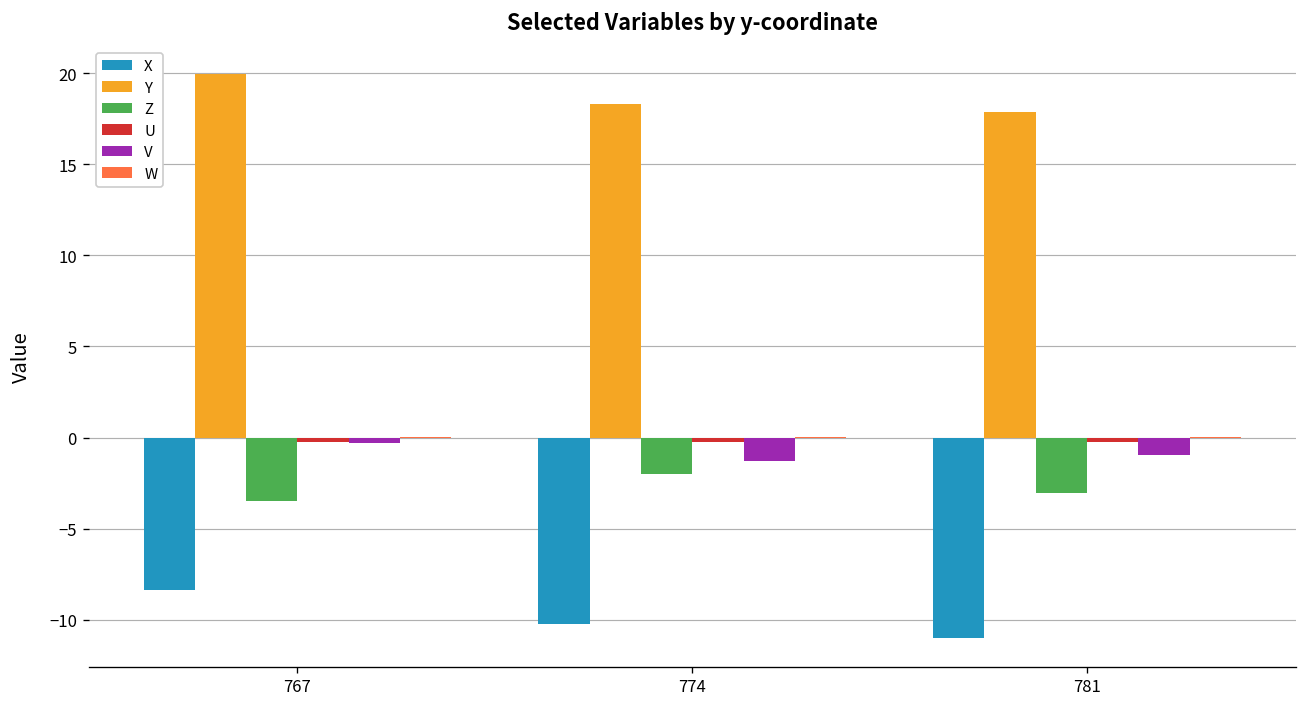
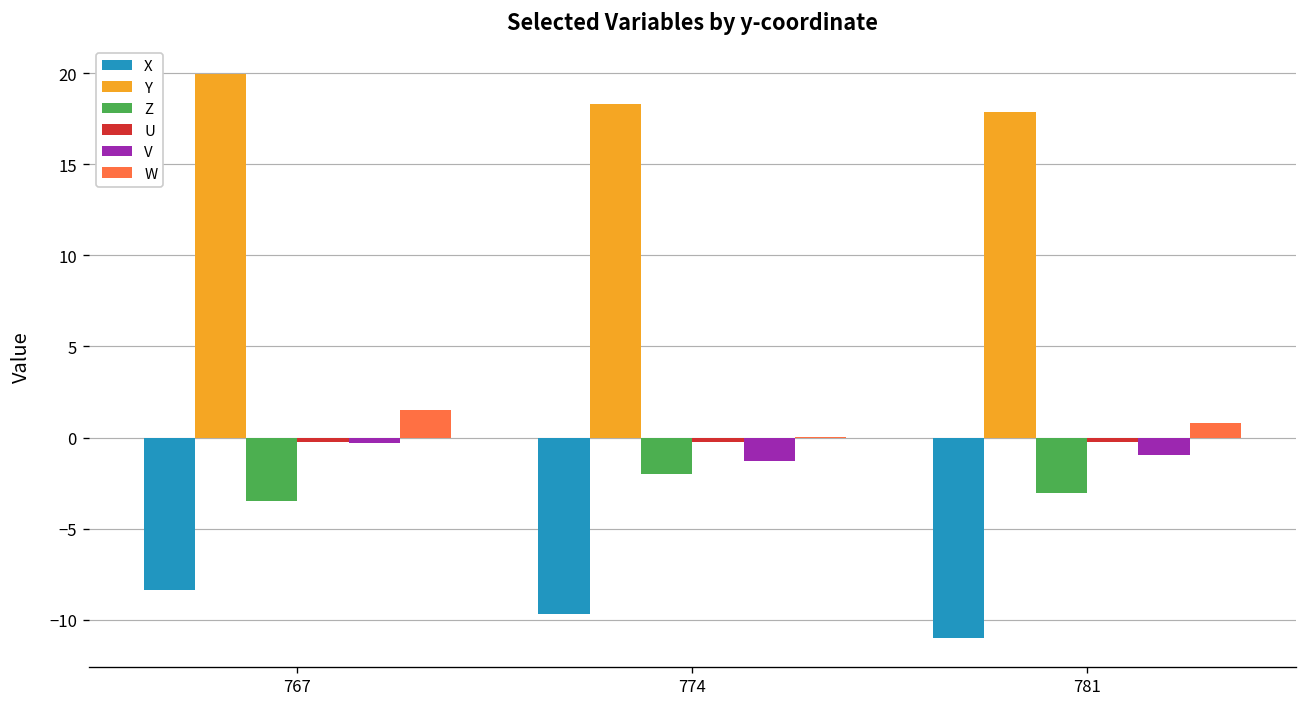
  {
    "X": {
      "767": -8.4,
-     "774": -10.3,
+     "774": -9.7,
      "781": -11.0
    },
    "Y": {
      "767": 20.0,
      "774": 18.3,
      "781": 17.9
    },
    "Z": {
      "767": -3.5,
      "774": -2.0,
      "781": -3.0
    },
    "U": {
      "767": -0.3,
      "774": -0.3,
      "781": -0.3
    },
    "V": {
      "767": -0.3,
      "774": -1.3,
      "781": -1.0
    },
    "W": {
-     "767": 0.0,
-     "781": 0.0
+     "767": 1.5,
+     "781": 0.8
    }
  }
